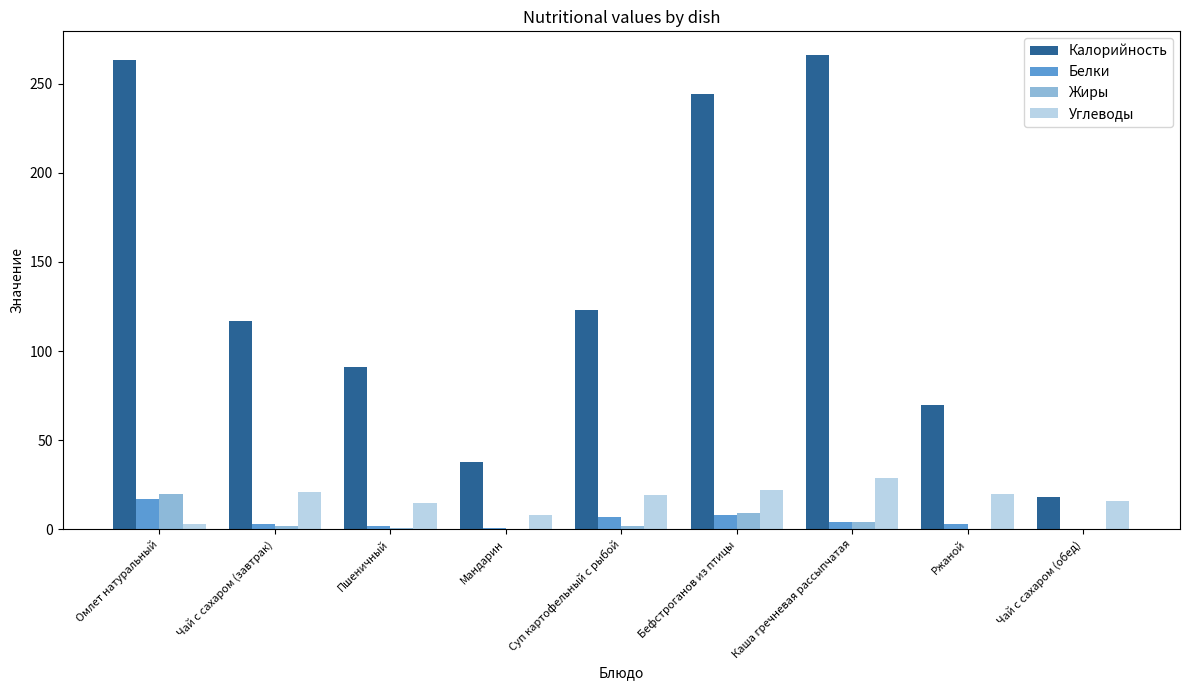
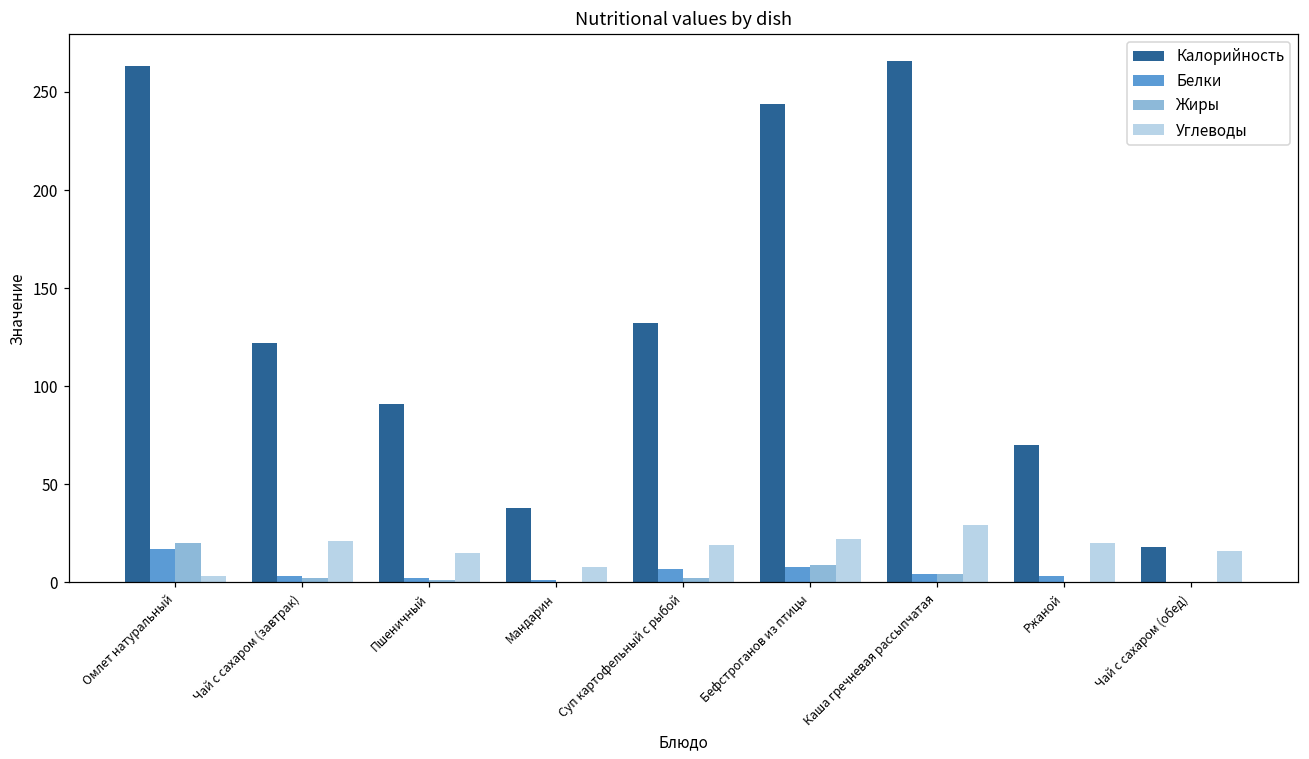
  {
    "Калорийность": {
      "Омлет натуральный": 263,
-     "Чай с сахаром (завтрак)": 117,
+     "Чай с сахаром (завтрак)": 122,
      "Пшеничный": 91,
      "Мандарин": 38,
-     "Суп картофельный с рыбой": 123,
+     "Суп картофельный с рыбой": 132,
      "Бефстроганов из птицы": 244,
      "Каша гречневая рассыпчатая": 266,
      "Ржаной": 70,
      "Чай с сахаром (обед)": 18
    }
  }
